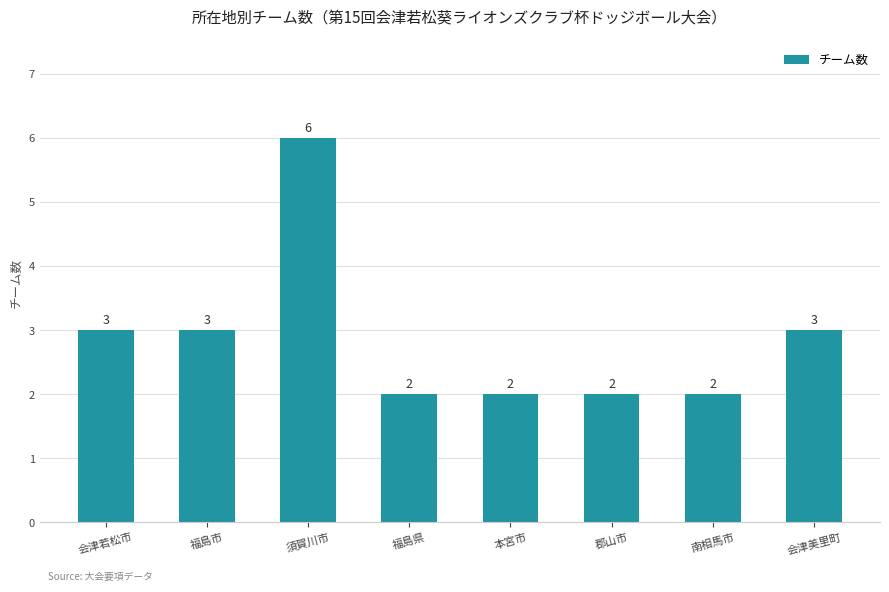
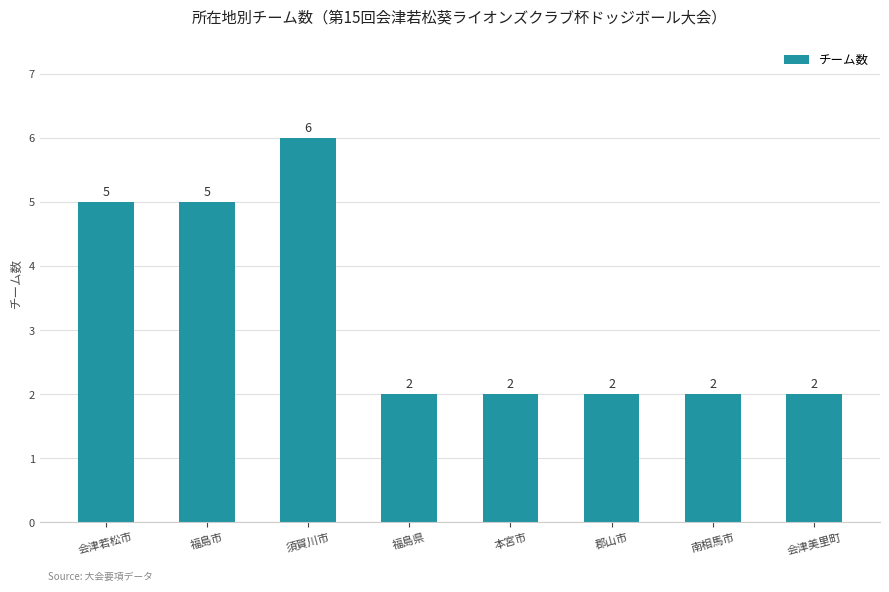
  {
-   "会津若松市": 3,
-   "福島市": 3,
+   "会津若松市": 5,
+   "福島市": 5,
    "須賀川市": 6,
    "福島県": 2,
    "本宮市": 2,
    "郡山市": 2,
    "南相馬市": 2,
-   "会津美里町": 3
+   "会津美里町": 2
  }
